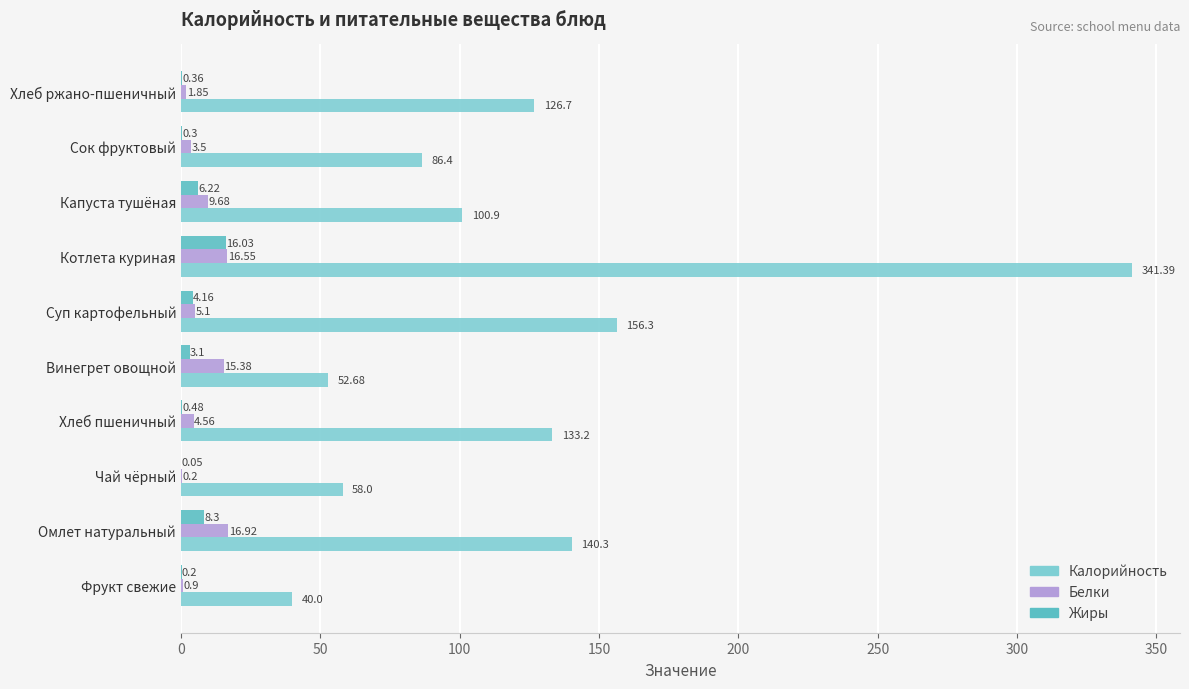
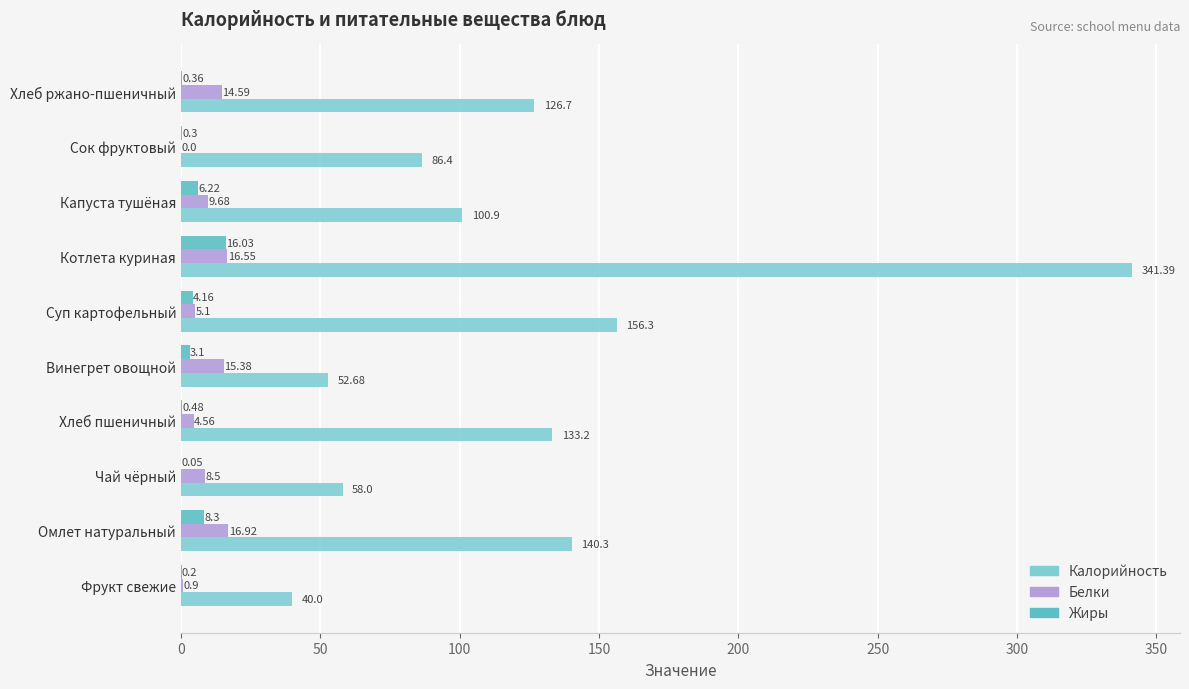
  {
    "Белки": {
-     "Хлеб ржано-пшеничный": 1.85,
-     "Сок фруктовый": 3.5,
+     "Хлеб ржано-пшеничный": 14.59,
+     "Сок фруктовый": 0.0,
      "Капуста тушёная": 9.68,
      "Котлета куриная": 16.55,
      "Суп картофельный": 5.1,
      "Винегрет овощной": 15.38,
      "Хлеб пшеничный": 4.56,
-     "Чай чёрный": 0.2,
+     "Чай чёрный": 8.5,
      "Омлет натуральный": 16.92,
      "Фрукт свежие": 0.9
    }
  }
